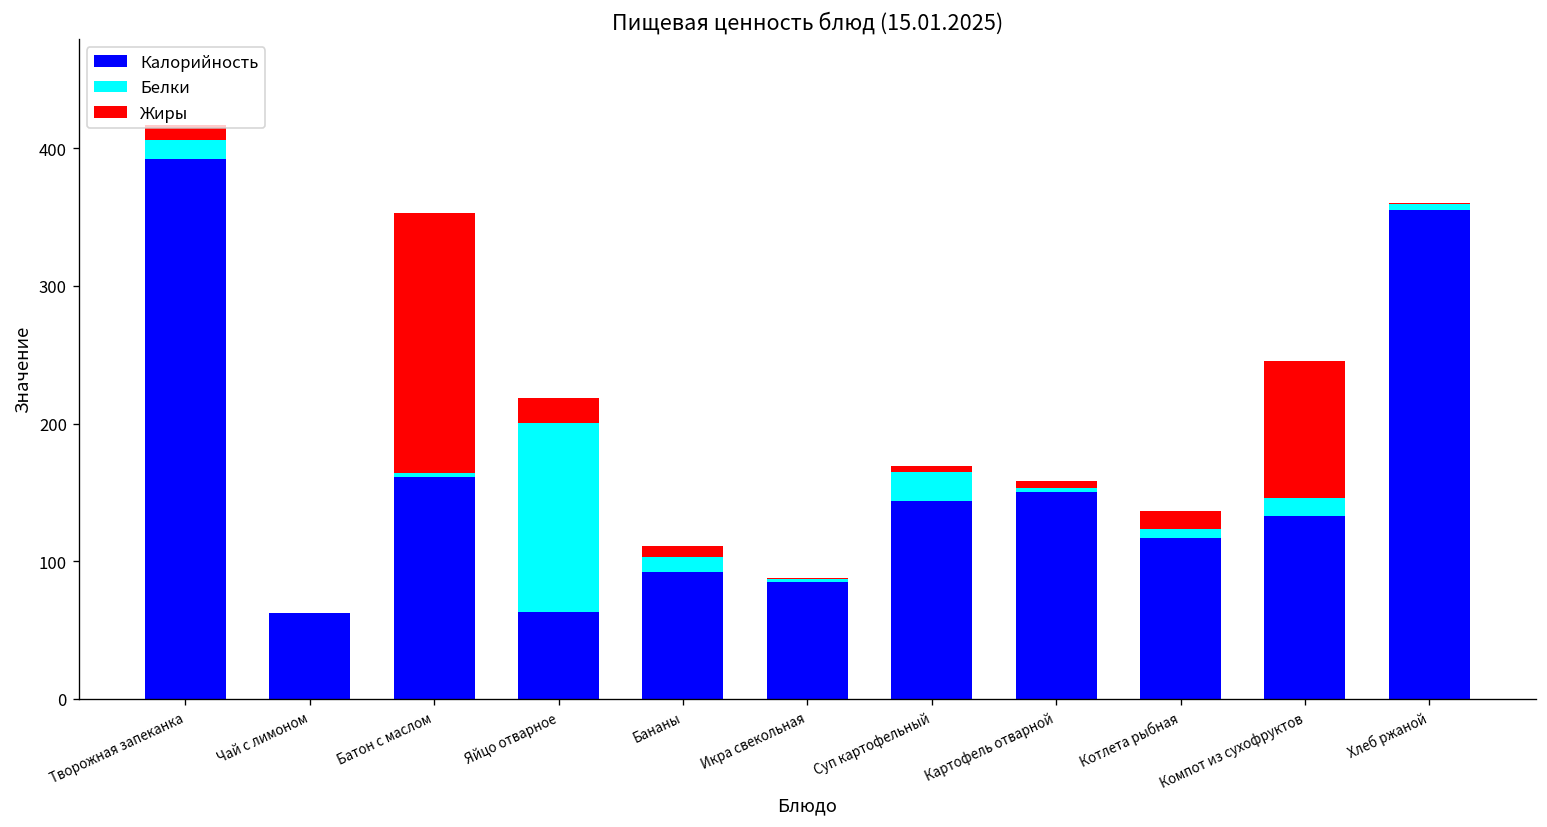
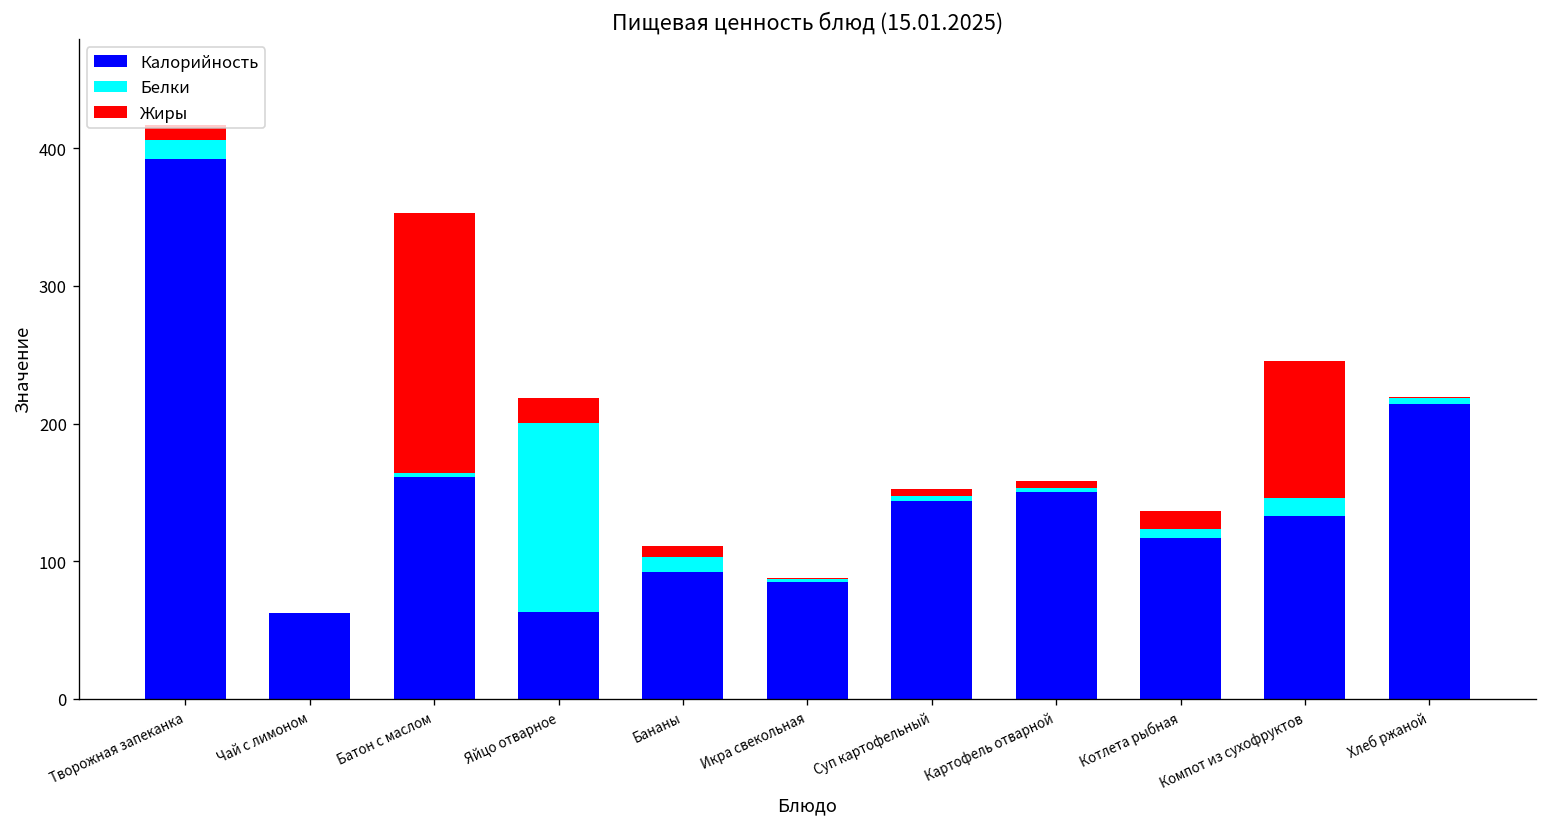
  {
    "Калорийность": {
      "Творожная запеканка": 392,
      "Чай с лимоном": 62,
      "Батон с маслом": 161,
      "Яйцо отварное": 63,
      "Бананы": 93,
      "Икра свекольная": 85,
      "Суп картофельный": 144,
      "Картофель отварной": 150,
      "Котлета рыбная": 117,
      "Компот из сухофруктов": 133,
-     "Хлеб ржаной": 355
+     "Хлеб ржаной": 214
    },
    "Белки": {
      "Творожная запеканка": 14,
      "Батон с маслом": 3,
      "Яйцо отварное": 138,
      "Бананы": 11,
      "Икра свекольная": 2,
-     "Суп картофельный": 21,
+     "Суп картофельный": 4,
      "Картофель отварной": 3,
      "Котлета рыбная": 7,
      "Компот из сухофруктов": 13,
      "Хлеб ржаной": 5
    },
    "Жиры": {
      "Батон с маслом": 188,
      "Яйцо отварное": 18,
      "Бананы": 8,
      "Суп картофельный": 5,
      "Картофель отварной": 6,
      "Котлета рыбная": 13,
      "Компот из сухофруктов": 100
    }
  }
